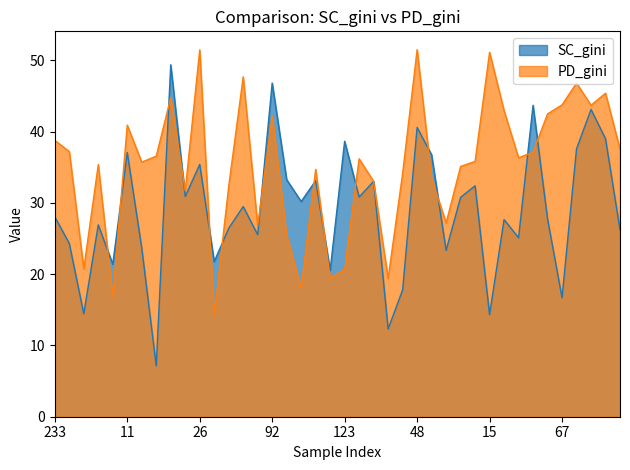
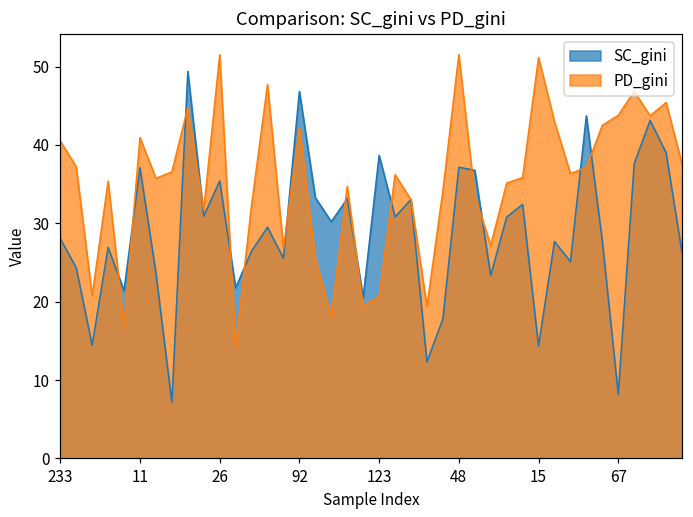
  {
    "SC_gini": {
      "233": 28,
      "92": 47,
      "123": 39,
-     "48": 41,
+     "48": 37,
      "15": 14,
-     "67": 17
+     "67": 8
    },
    "PD_gini": {
-     "233": 39,
+     "233": 40,
      "92": 42,
      "123": 21,
      "48": 52,
      "15": 51,
      "67": 44
    }
  }
